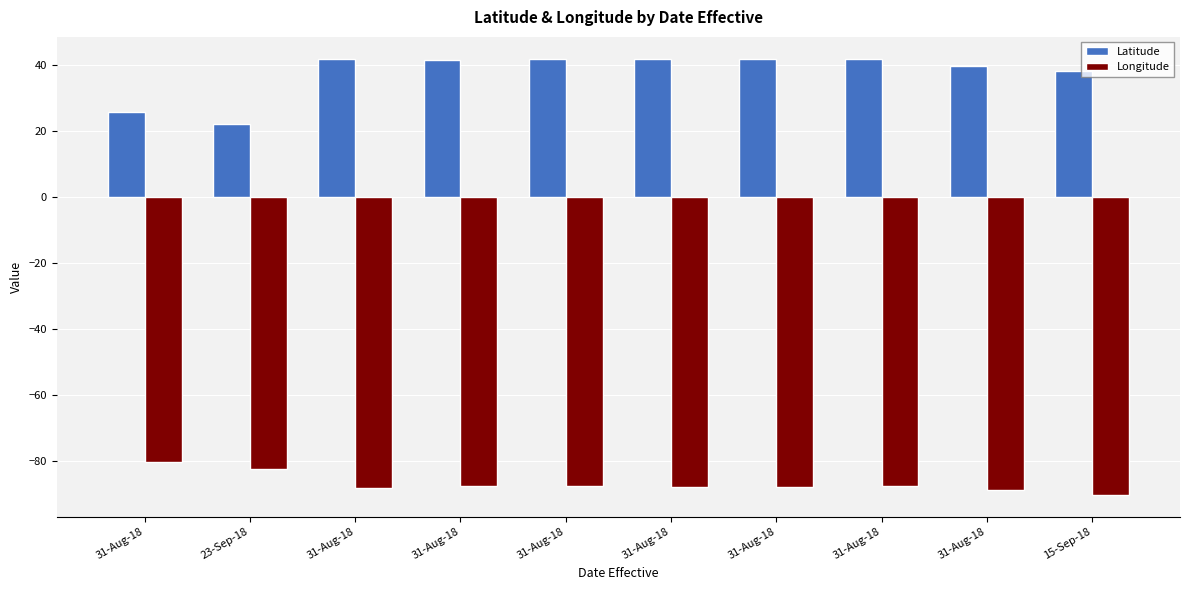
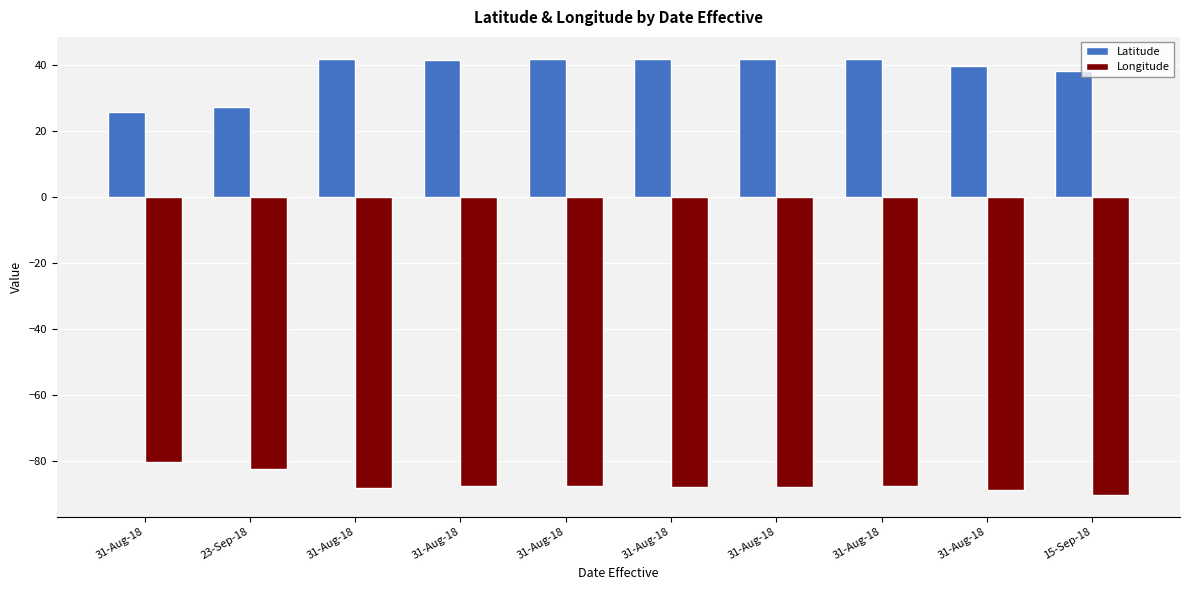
  {
    "Latitude": {
-     "23-Sep-18": 22,
+     "23-Sep-18": 27,
      "15-Sep-18": 38
    },
    "Longitude": {
      "23-Sep-18": -83,
      "15-Sep-18": -90
    }
  }
